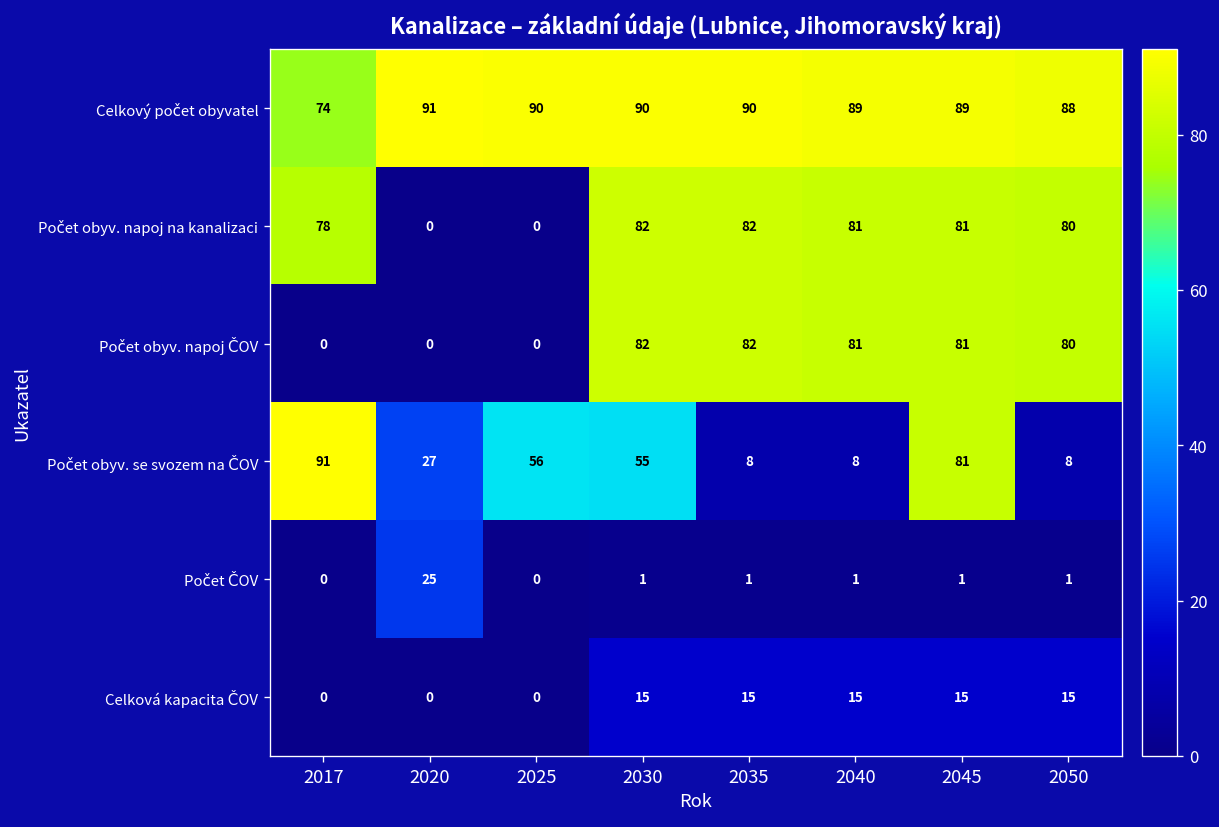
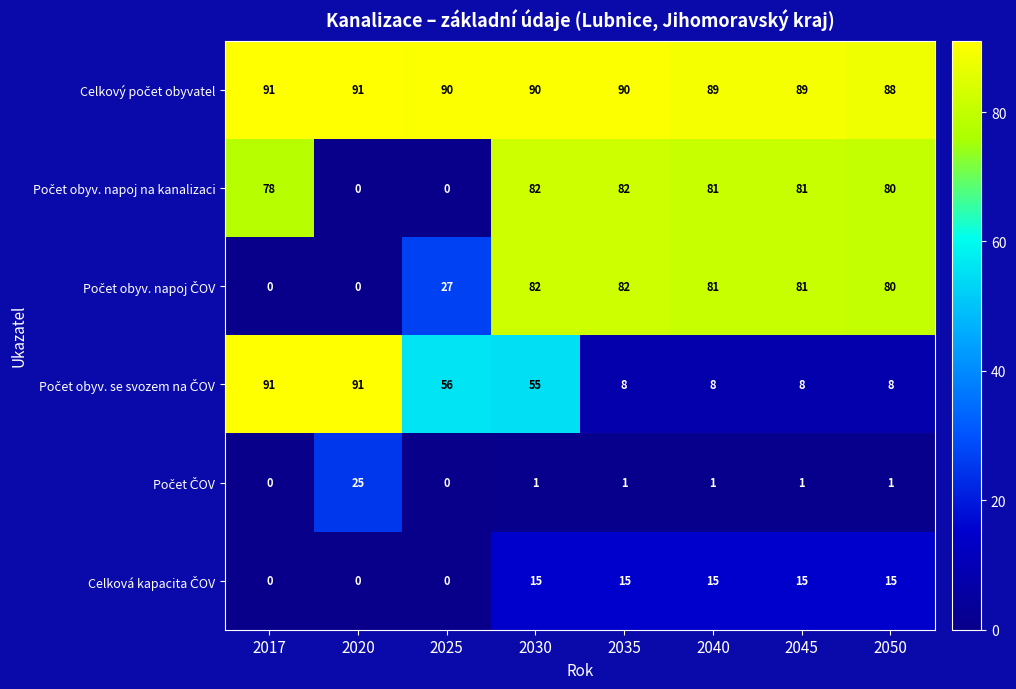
  {
    "Celkový počet obyvatel": {
-     "2017": 74,
+     "2017": 91,
      "2020": 91,
      "2025": 90,
      "2030": 90,
      "2035": 90,
      "2040": 89,
      "2045": 89,
      "2050": 88
    },
    "Počet obyv. napoj na kanalizaci": {
      "2017": 78,
      "2020": 0,
      "2025": 0,
      "2030": 82,
      "2035": 82,
      "2040": 81,
      "2045": 81,
      "2050": 80
    },
    "Počet obyv. napoj ČOV": {
      "2017": 0,
      "2020": 0,
-     "2025": 0,
+     "2025": 27,
      "2030": 82,
      "2035": 82,
      "2040": 81,
      "2045": 81,
      "2050": 80
    },
    "Počet obyv. se svozem na ČOV": {
      "2017": 91,
-     "2020": 27,
+     "2020": 91,
      "2025": 56,
      "2030": 55,
      "2035": 8,
      "2040": 8,
-     "2045": 81,
+     "2045": 8,
      "2050": 8
    },
    "Počet ČOV": {
      "2017": 0,
      "2020": 25,
      "2025": 0,
      "2030": 1,
      "2035": 1,
      "2040": 1,
      "2045": 1,
      "2050": 1
    },
    "Celková kapacita ČOV": {
      "2017": 0,
      "2020": 0,
      "2025": 0,
      "2030": 15,
      "2035": 15,
      "2040": 15,
      "2045": 15,
      "2050": 15
    }
  }
